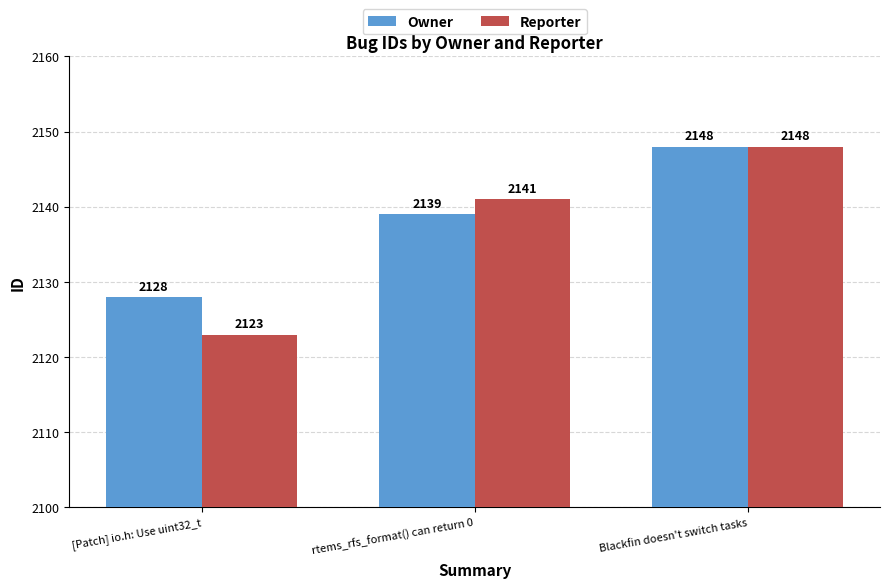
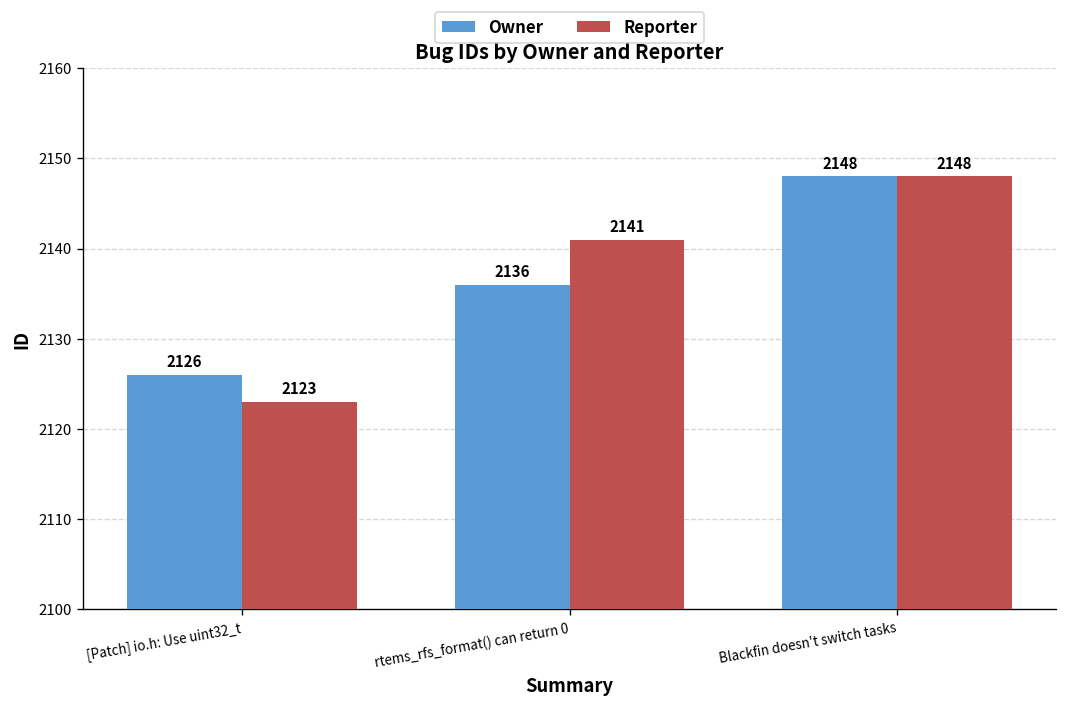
  {
    "Owner": {
-     "[Patch] io.h: Use uint32_t": 2128,
-     "rtems_rfs_format() can return 0": 2139,
+     "[Patch] io.h: Use uint32_t": 2126,
+     "rtems_rfs_format() can return 0": 2136,
      "Blackfin doesn't switch tasks": 2148
    },
    "Reporter": {
      "[Patch] io.h: Use uint32_t": 2123,
      "rtems_rfs_format() can return 0": 2141,
      "Blackfin doesn't switch tasks": 2148
    }
  }
